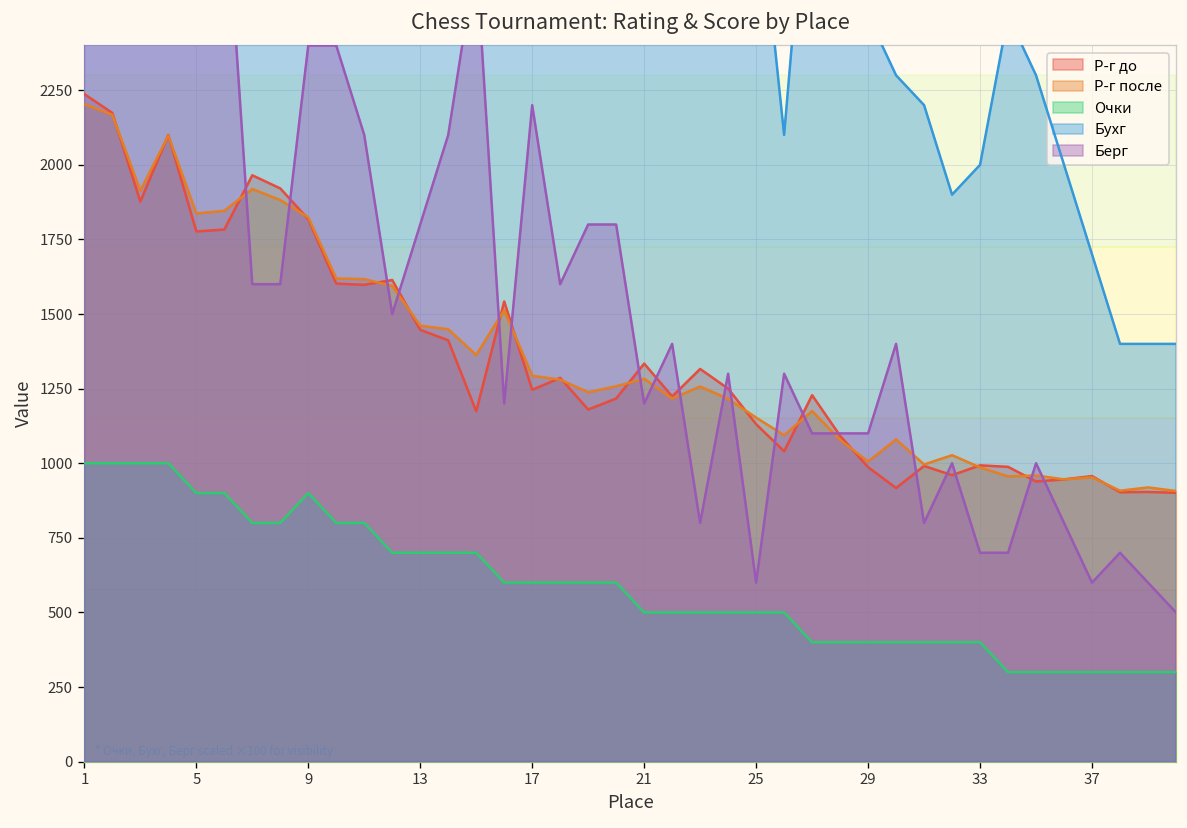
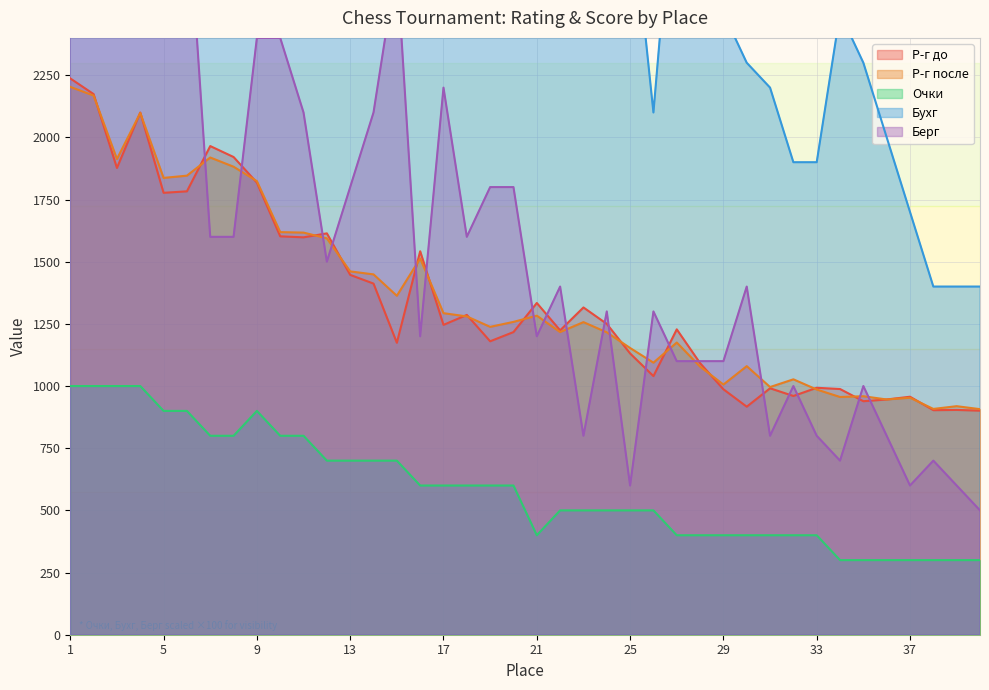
  {
    "Очки": {
      "1": 1000,
      "5": 900,
      "9": 900,
      "13": 700,
      "17": 600,
-     "21": 500,
+     "21": 400,
      "25": 500,
      "29": 400,
      "33": 400,
      "37": 300
    },
    "Бухг": {
-     "33": 2000,
+     "33": 1900,
      "37": 1700
    },
    "Берг": {
      "9": 2400,
      "13": 1800,
      "17": 2200,
      "21": 1200,
      "25": 600,
      "29": 1100,
-     "33": 700,
+     "33": 800,
      "37": 600
    }
  }
